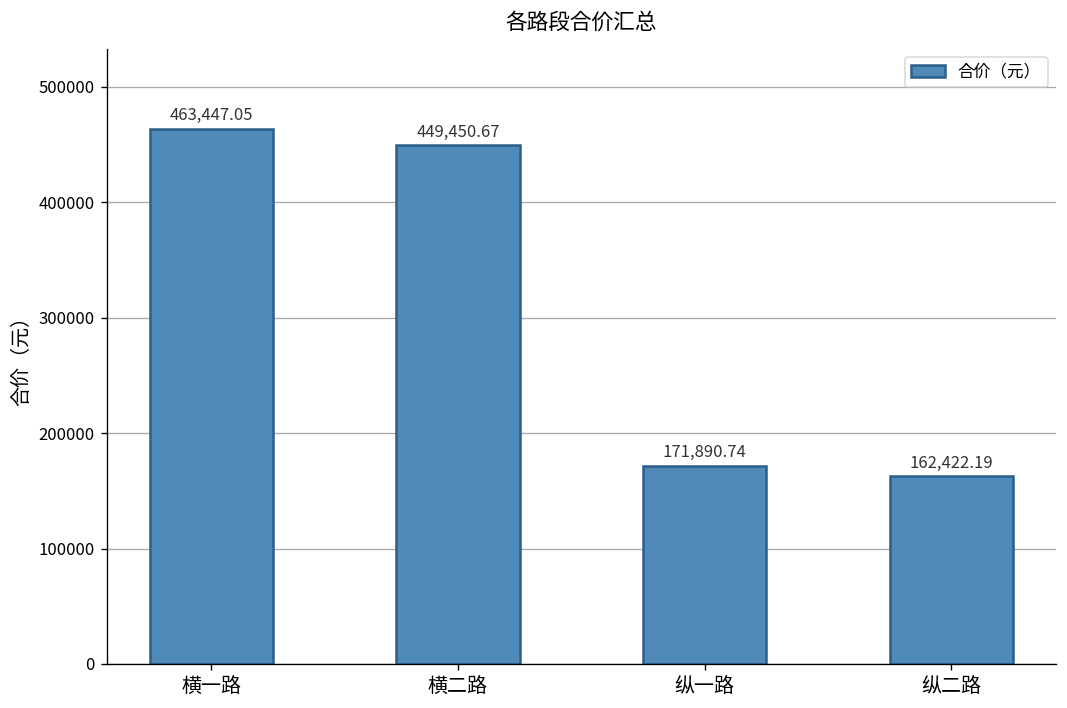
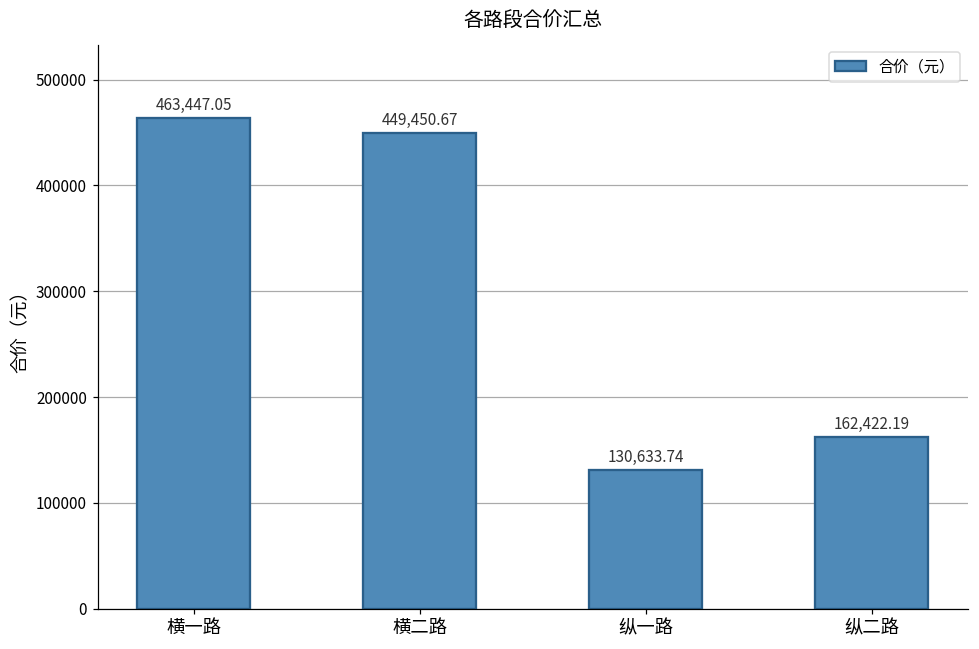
  {
    "横一路": "463,447.05",
    "横二路": "449,450.67",
-   "纵一路": "171,890.74",
+   "纵一路": "130,633.74",
    "纵二路": "162,422.19"
  }
